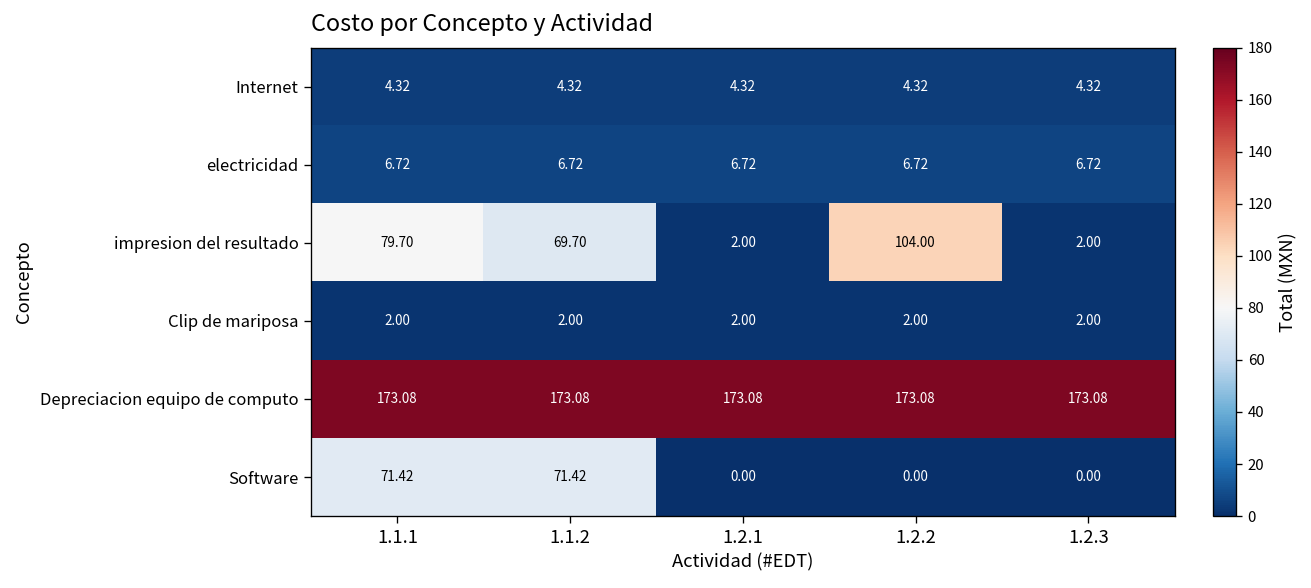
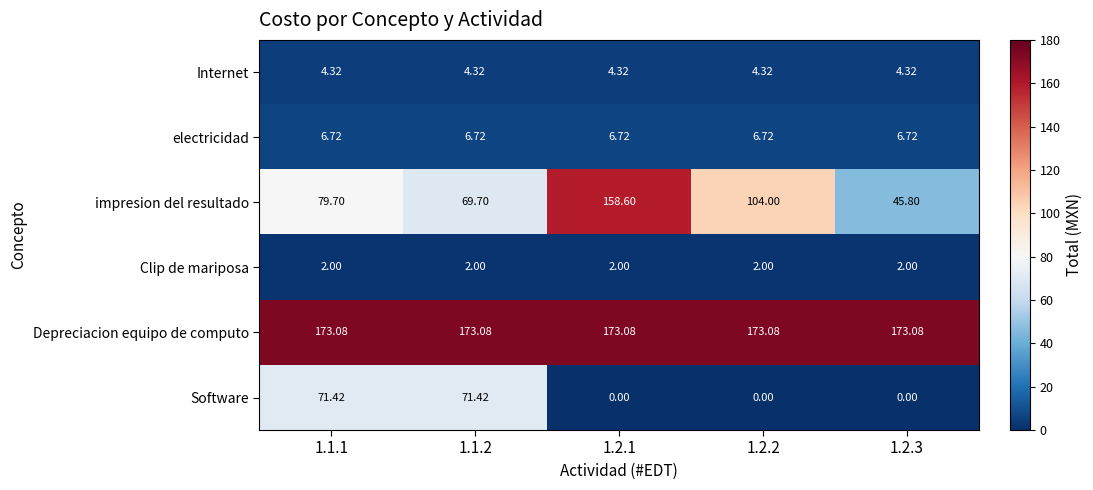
  {
    "Internet": {
      "1.1.1": 4.32,
      "1.1.2": 4.32,
      "1.2.1": 4.32,
      "1.2.2": 4.32,
      "1.2.3": 4.32
    },
    "electricidad": {
      "1.1.1": 6.72,
      "1.1.2": 6.72,
      "1.2.1": 6.72,
      "1.2.2": 6.72,
      "1.2.3": 6.72
    },
    "impresion del resultado": {
      "1.1.1": 79.70,
      "1.1.2": 69.70,
-     "1.2.1": 2.00,
+     "1.2.1": 158.60,
      "1.2.2": 104.00,
-     "1.2.3": 2.00
+     "1.2.3": 45.80
    },
    "Clip de mariposa": {
      "1.1.1": 2.00,
      "1.1.2": 2.00,
      "1.2.1": 2.00,
      "1.2.2": 2.00,
      "1.2.3": 2.00
    },
    "Depreciacion equipo de computo": {
      "1.1.1": 173.08,
      "1.1.2": 173.08,
      "1.2.1": 173.08,
      "1.2.2": 173.08,
      "1.2.3": 173.08
    },
    "Software": {
      "1.1.1": 71.42,
      "1.1.2": 71.42,
      "1.2.1": 0.00,
      "1.2.2": 0.00,
      "1.2.3": 0.00
    }
  }
